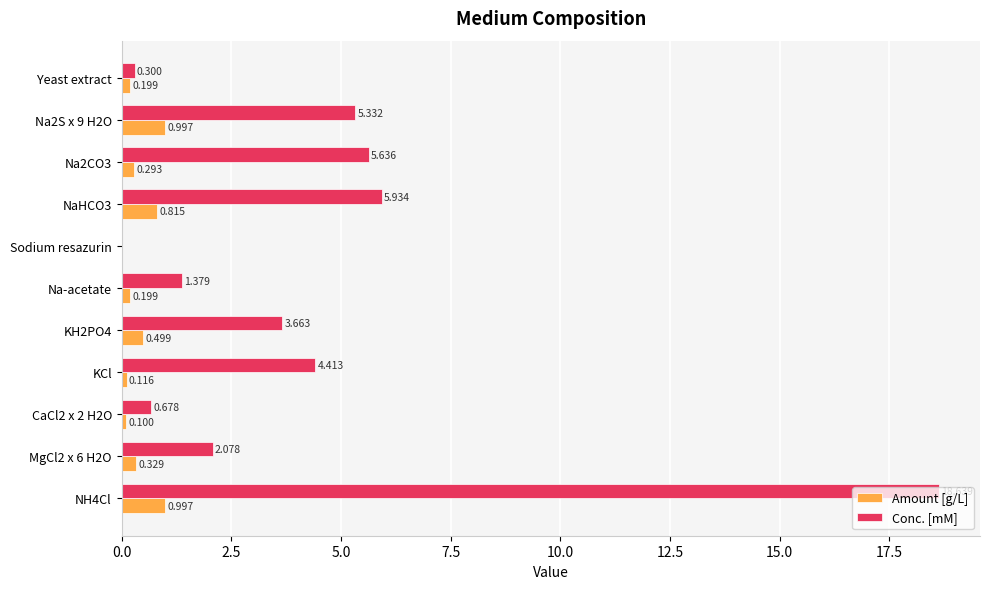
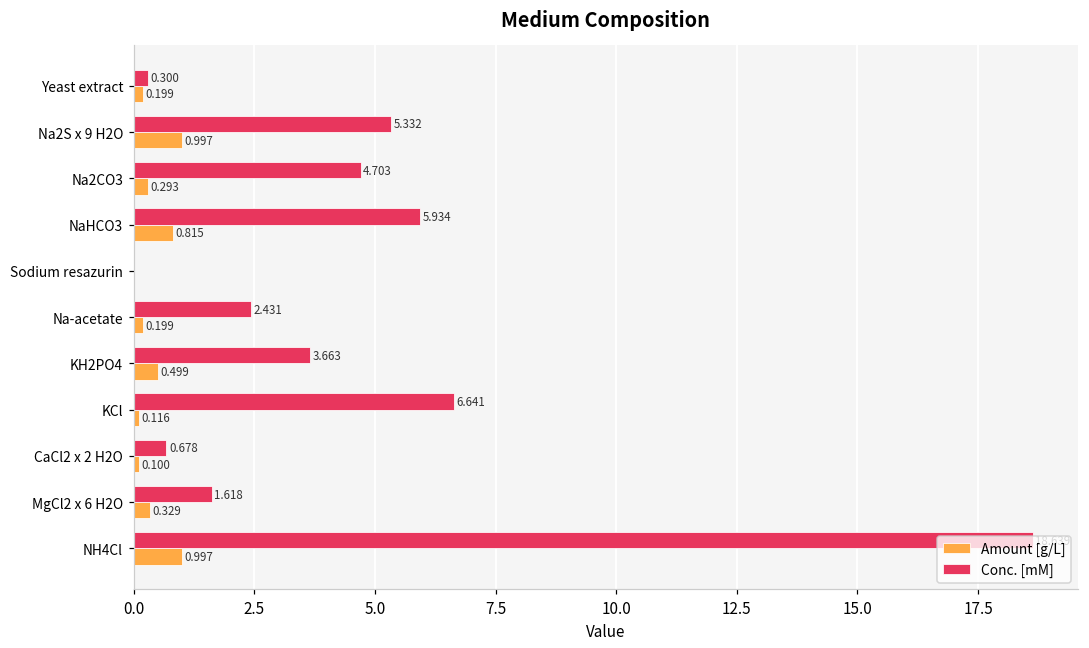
  {
    "Amount [g/L]": {
      "Yeast extract": 0.199,
      "Na2S x 9 H2O": 0.997,
      "Na2CO3": 0.293,
      "NaHCO3": 0.815,
      "Na-acetate": 0.199,
      "KH2PO4": 0.499,
      "KCl": 0.116,
      "CaCl2 x 2 H2O": 0.100,
      "MgCl2 x 6 H2O": 0.329,
      "NH4Cl": 0.997
    },
    "Conc. [mM]": {
      "Yeast extract": 0.300,
      "Na2S x 9 H2O": 5.332,
-     "Na2CO3": 5.636,
+     "Na2CO3": 4.703,
      "NaHCO3": 5.934,
-     "Na-acetate": 1.379,
+     "Na-acetate": 2.431,
      "KH2PO4": 3.663,
-     "KCl": 4.413,
+     "KCl": 6.641,
      "CaCl2 x 2 H2O": 0.678,
-     "MgCl2 x 6 H2O": 2.078
+     "MgCl2 x 6 H2O": 1.618
    }
  }
